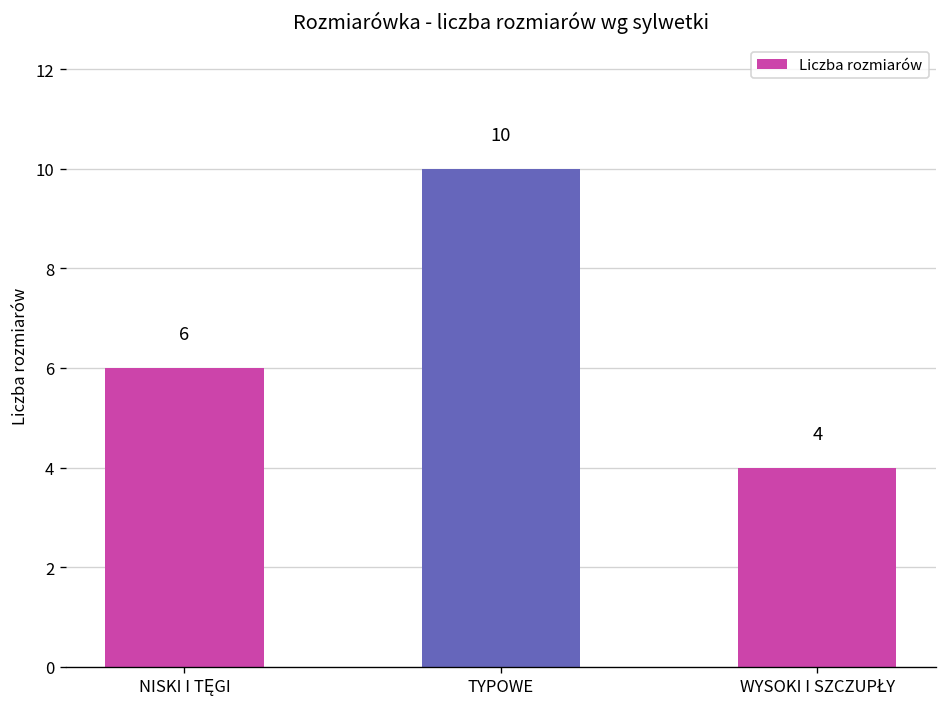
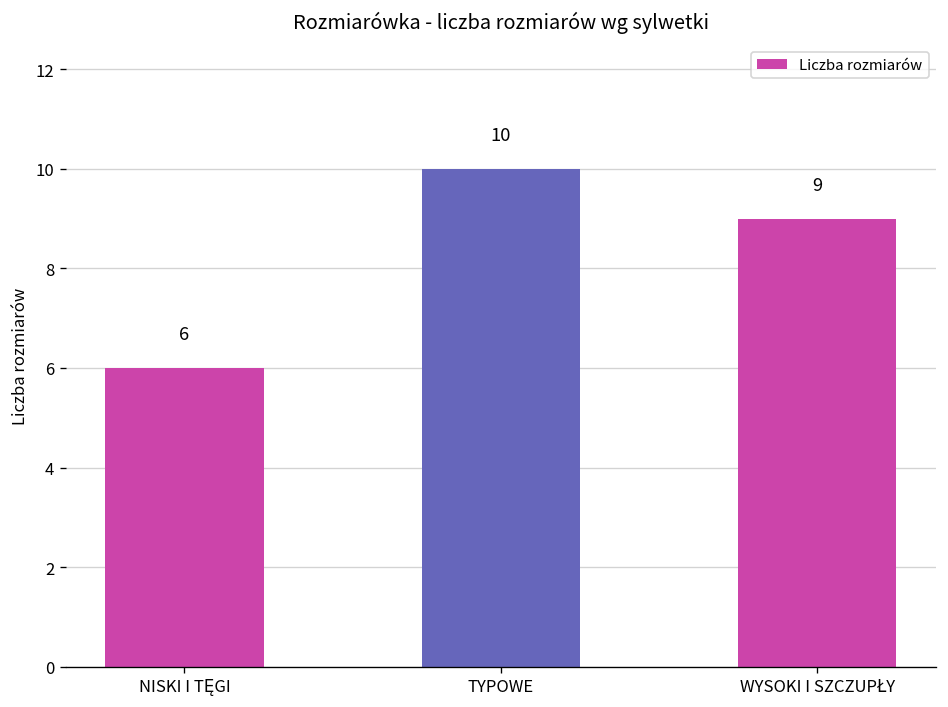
  {
    "NISKI I TĘGI": 6,
    "TYPOWE": 10,
-   "WYSOKI I SZCZUPŁY": 4
+   "WYSOKI I SZCZUPŁY": 9
  }
